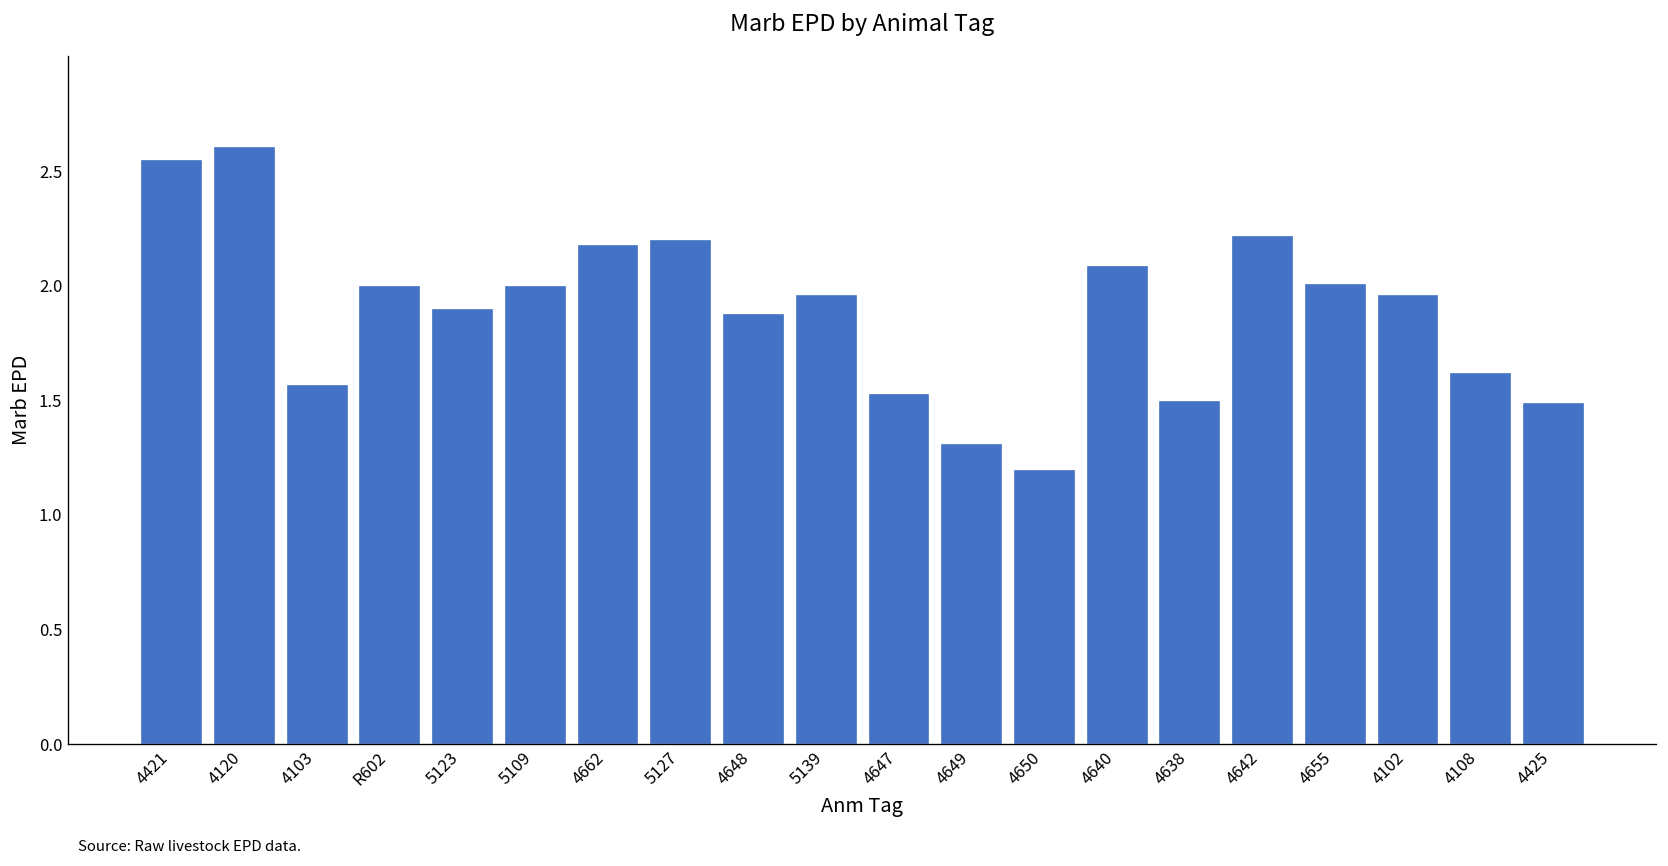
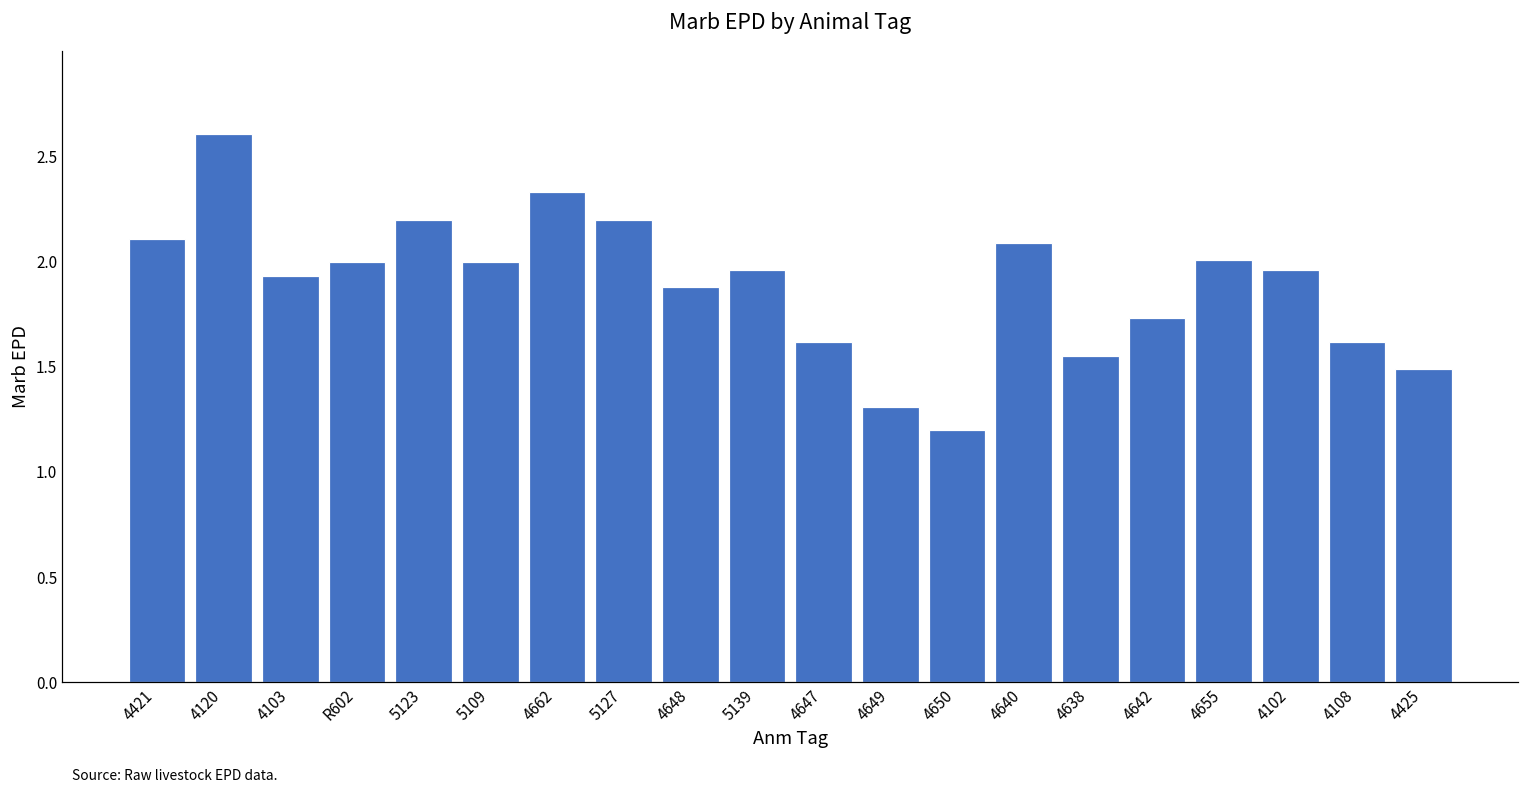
  {
-   "4421": 2.55,
+   "4421": 2.11,
    "4120": 2.61,
-   "4103": 1.57,
+   "4103": 1.93,
    "R602": 2.00,
-   "5123": 1.9,
+   "5123": 2.2,
    "5109": 2.00,
-   "4662": 2.18,
+   "4662": 2.33,
    "5127": 2.20,
    "4648": 1.88,
    "5139": 1.96,
-   "4647": 1.53,
+   "4647": 1.62,
    "4649": 1.31,
    "4650": 1.20,
    "4640": 2.09,
-   "4638": 1.50,
-   "4642": 2.22,
+   "4638": 1.55,
+   "4642": 1.73,
    "4655": 2.01,
    "4102": 1.96,
    "4108": 1.62,
    "4425": 1.49
  }
